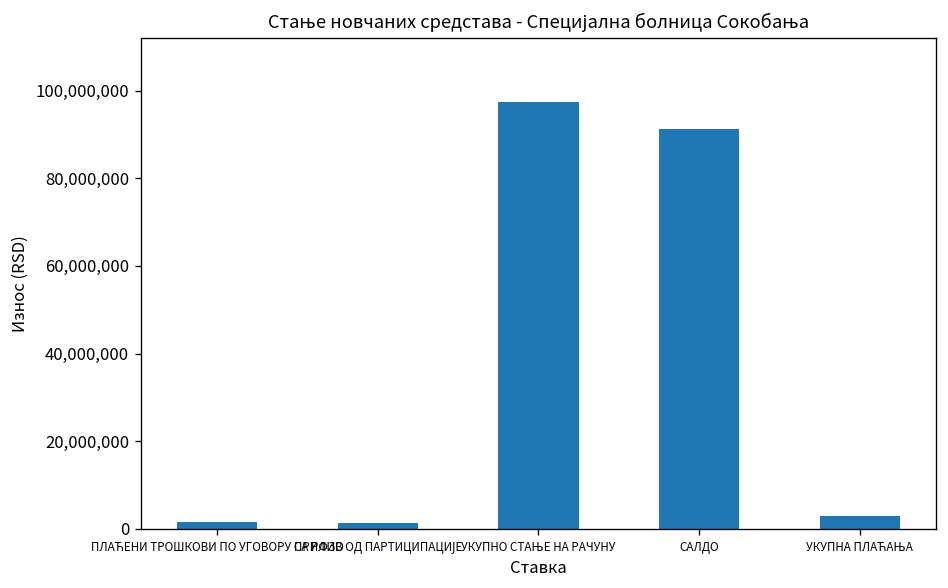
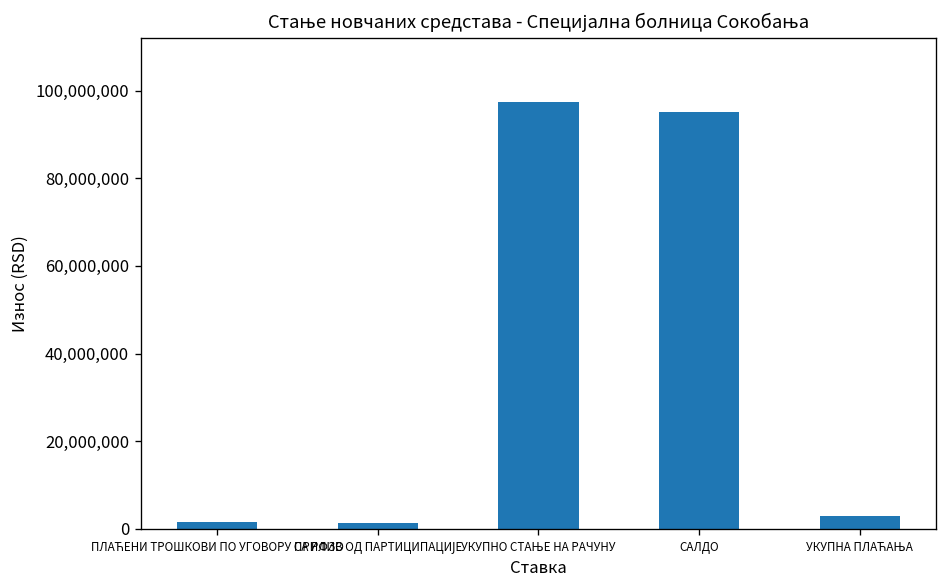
  {
    "УКУПНО СТАЊЕ НА РАЧУНУ": "97,000,000",
-   "САЛДО": "91,000,000",
+   "САЛДО": "95,000,000",
    "УКУПНА ПЛАЋАЊА": "3,000,000"
  }
